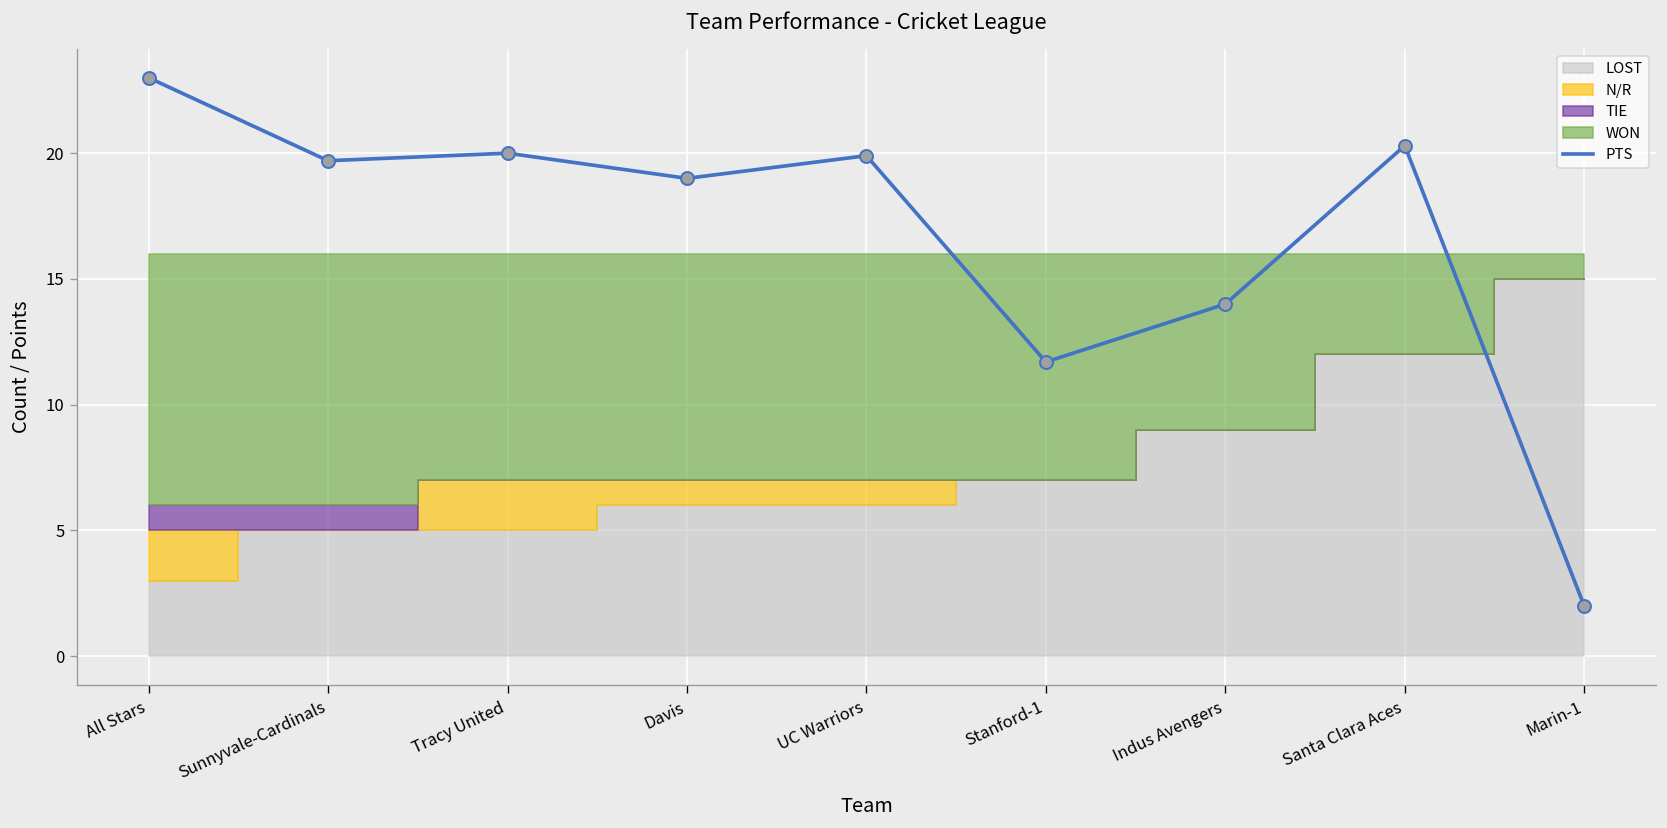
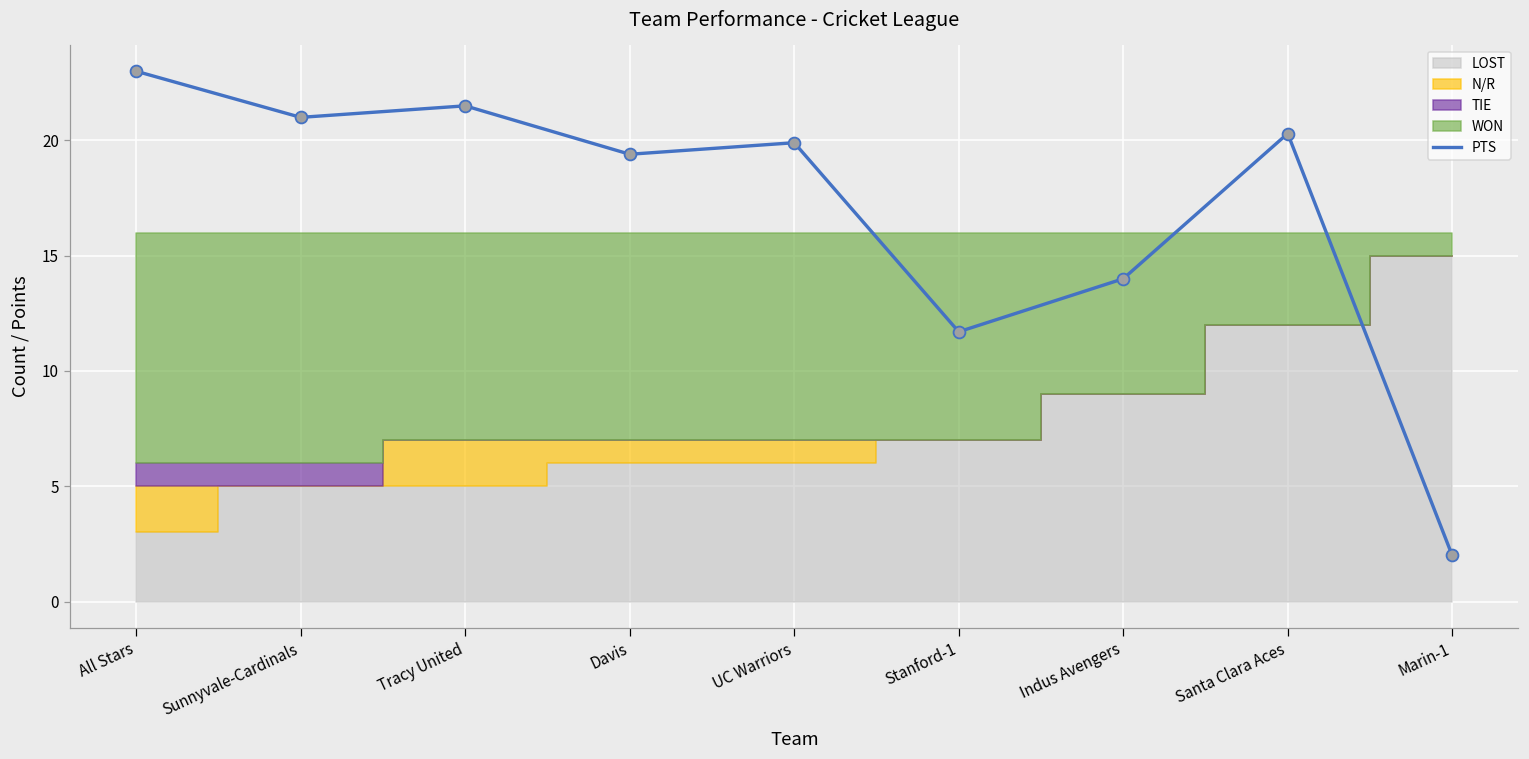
  {
    "PTS": {
      "All Stars": 23.0,
-     "Sunnyvale-Cardinals": 19.7,
-     "Tracy United": 20.0,
-     "Davis": 19.0,
+     "Sunnyvale-Cardinals": 21.0,
+     "Tracy United": 21.5,
+     "Davis": 19.4,
      "UC Warriors": 19.9,
      "Stanford-1": 11.7,
      "Indus Avengers": 14.0,
      "Santa Clara Aces": 20.3,
      "Marin-1": 2.0
    }
  }
